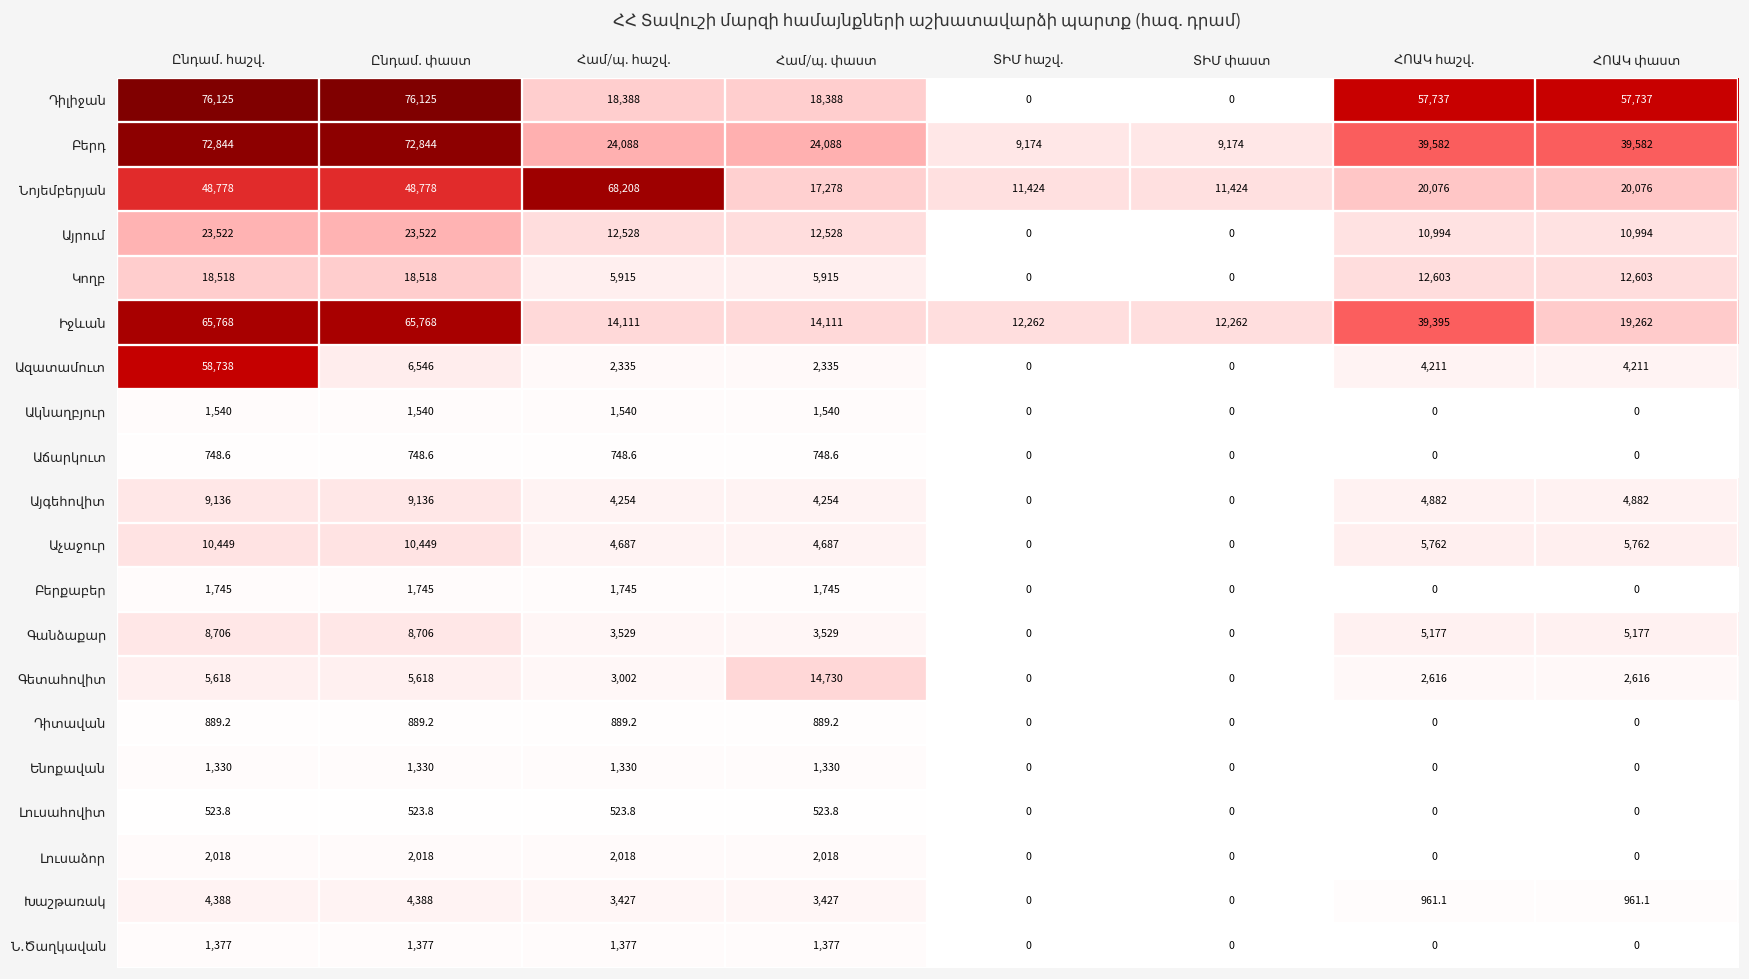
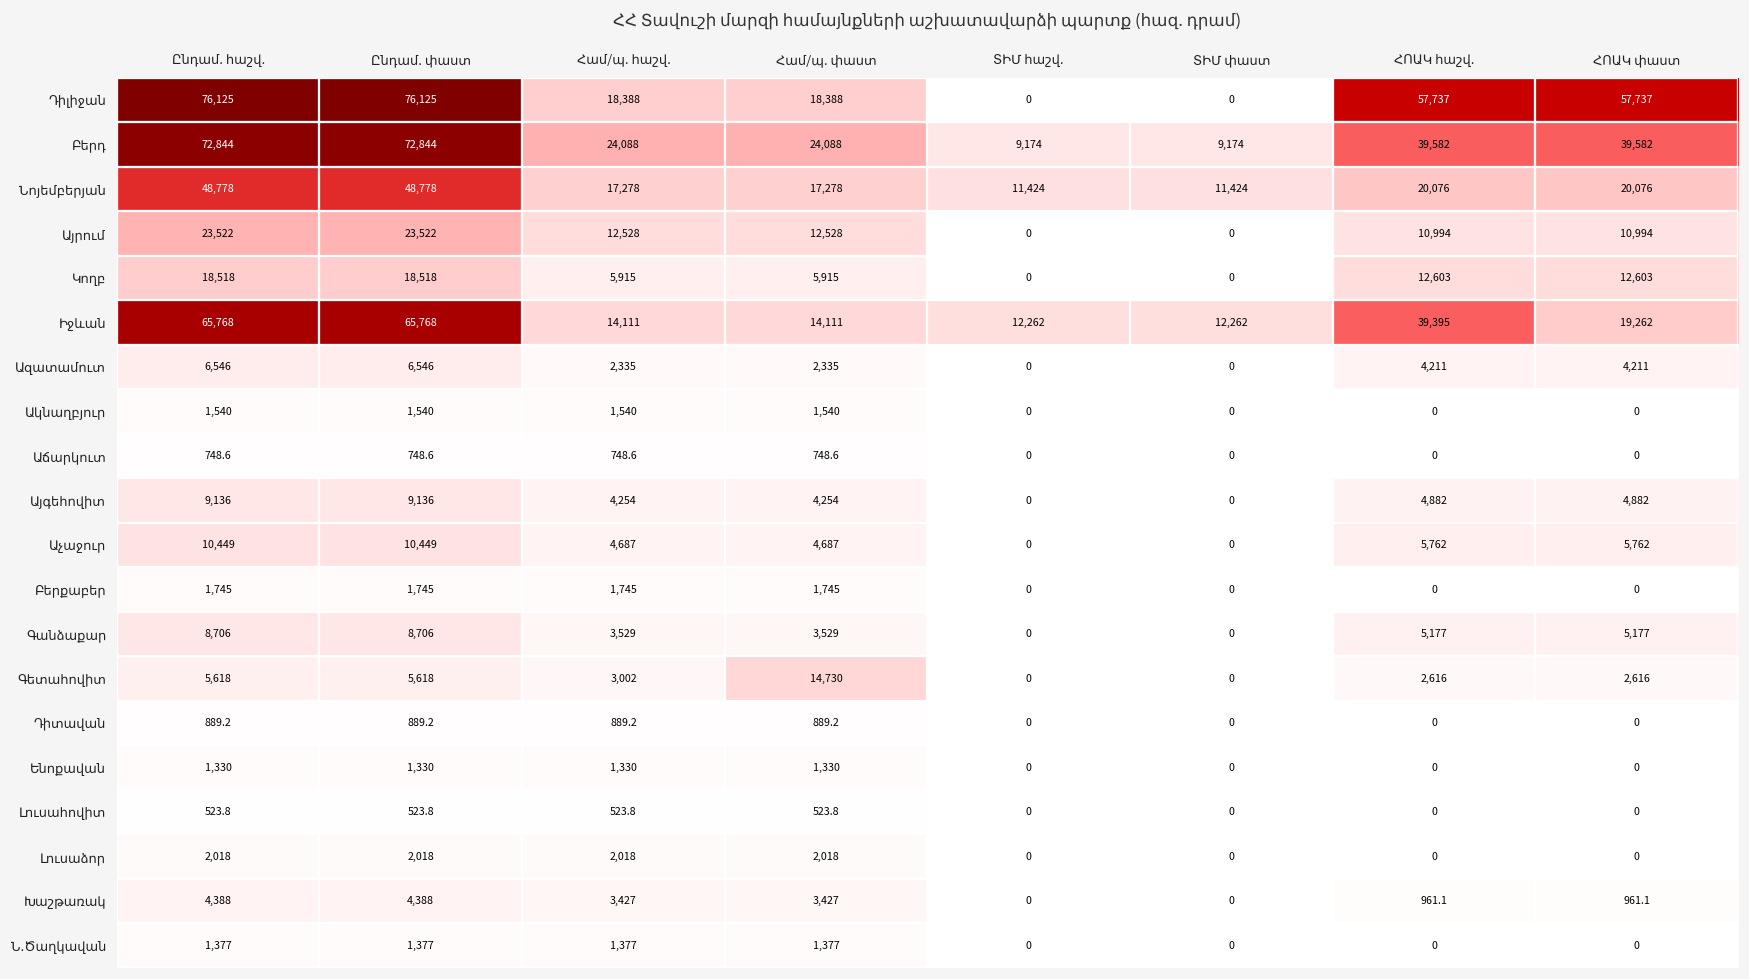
  {
    "Դիլիջան": {
      "Ընդամ. հաշվ.": "76,125",
      "Ընդամ. փաստ": "76,125",
      "Համ/պ. հաշվ.": "18,388",
      "Համ/պ. փաստ": "18,388",
      "ՏԻՄ հաշվ.": "0",
      "ՏԻՄ փաստ": "0",
      "ՀՈԱԿ հաշվ.": "57,737",
      "ՀՈԱԿ փաստ": "57,737"
    },
    "Բերդ": {
      "Ընդամ. հաշվ.": "72,844",
      "Ընդամ. փաստ": "72,844",
      "Համ/պ. հաշվ.": "24,088",
      "Համ/պ. փաստ": "24,088",
      "ՏԻՄ հաշվ.": "9,174",
      "ՏԻՄ փաստ": "9,174",
      "ՀՈԱԿ հաշվ.": "39,582",
      "ՀՈԱԿ փաստ": "39,582"
    },
    "Նոյեմբերյան": {
      "Ընդամ. հաշվ.": "48,778",
      "Ընդամ. փաստ": "48,778",
-     "Համ/պ. հաշվ.": "68,208",
+     "Համ/պ. հաշվ.": "17,278",
      "Համ/պ. փաստ": "17,278",
      "ՏԻՄ հաշվ.": "11,424",
      "ՏԻՄ փաստ": "11,424",
      "ՀՈԱԿ հաշվ.": "20,076",
      "ՀՈԱԿ փաստ": "20,076"
    },
    "Այրում": {
      "Ընդամ. հաշվ.": "23,522",
      "Ընդամ. փաստ": "23,522",
      "Համ/պ. հաշվ.": "12,528",
      "Համ/պ. փաստ": "12,528",
      "ՏԻՄ հաշվ.": "0",
      "ՏԻՄ փաստ": "0",
      "ՀՈԱԿ հաշվ.": "10,994",
      "ՀՈԱԿ փաստ": "10,994"
    },
    "Կողբ": {
      "Ընդամ. հաշվ.": "18,518",
      "Ընդամ. փաստ": "18,518",
      "Համ/պ. հաշվ.": "5,915",
      "Համ/պ. փաստ": "5,915",
      "ՏԻՄ հաշվ.": "0",
      "ՏԻՄ փաստ": "0",
      "ՀՈԱԿ հաշվ.": "12,603",
      "ՀՈԱԿ փաստ": "12,603"
    },
    "Իջևան": {
      "Ընդամ. հաշվ.": "65,768",
      "Ընդամ. փաստ": "65,768",
      "Համ/պ. հաշվ.": "14,111",
      "Համ/պ. փաստ": "14,111",
      "ՏԻՄ հաշվ.": "12,262",
      "ՏԻՄ փաստ": "12,262",
      "ՀՈԱԿ հաշվ.": "39,395",
      "ՀՈԱԿ փաստ": "19,262"
    },
    "Ազատամուտ": {
-     "Ընդամ. հաշվ.": "58,738",
+     "Ընդամ. հաշվ.": "6,546",
      "Ընդամ. փաստ": "6,546",
      "Համ/պ. հաշվ.": "2,335",
      "Համ/պ. փաստ": "2,335",
      "ՏԻՄ հաշվ.": "0",
      "ՏԻՄ փաստ": "0",
      "ՀՈԱԿ հաշվ.": "4,211",
      "ՀՈԱԿ փաստ": "4,211"
    },
    "Ակնաղբյուր": {
      "Ընդամ. հաշվ.": "1,540",
      "Ընդամ. փաստ": "1,540",
      "Համ/պ. հաշվ.": "1,540",
      "Համ/պ. փաստ": "1,540",
      "ՏԻՄ հաշվ.": "0",
      "ՏԻՄ փաստ": "0",
      "ՀՈԱԿ հաշվ.": "0",
      "ՀՈԱԿ փաստ": "0"
    },
    "Աճարկուտ": {
      "Ընդամ. հաշվ.": "748.6",
      "Ընդամ. փաստ": "748.6",
      "Համ/պ. հաշվ.": "748.6",
      "Համ/պ. փաստ": "748.6",
      "ՏԻՄ հաշվ.": "0",
      "ՏԻՄ փաստ": "0",
      "ՀՈԱԿ հաշվ.": "0",
      "ՀՈԱԿ փաստ": "0"
    },
    "Այգեհովիտ": {
      "Ընդամ. հաշվ.": "9,136",
      "Ընդամ. փաստ": "9,136",
      "Համ/պ. հաշվ.": "4,254",
      "Համ/պ. փաստ": "4,254",
      "ՏԻՄ հաշվ.": "0",
      "ՏԻՄ փաստ": "0",
      "ՀՈԱԿ հաշվ.": "4,882",
      "ՀՈԱԿ փաստ": "4,882"
    },
    "Աչաջուր": {
      "Ընդամ. հաշվ.": "10,449",
      "Ընդամ. փաստ": "10,449",
      "Համ/պ. հաշվ.": "4,687",
      "Համ/պ. փաստ": "4,687",
      "ՏԻՄ հաշվ.": "0",
      "ՏԻՄ փաստ": "0",
      "ՀՈԱԿ հաշվ.": "5,762",
      "ՀՈԱԿ փաստ": "5,762"
    },
    "Բերքաբեր": {
      "Ընդամ. հաշվ.": "1,745",
      "Ընդամ. փաստ": "1,745",
      "Համ/պ. հաշվ.": "1,745",
      "Համ/պ. փաստ": "1,745",
      "ՏԻՄ հաշվ.": "0",
      "ՏԻՄ փաստ": "0",
      "ՀՈԱԿ հաշվ.": "0",
      "ՀՈԱԿ փաստ": "0"
    },
    "Գանձաքար": {
      "Ընդամ. հաշվ.": "8,706",
      "Ընդամ. փաստ": "8,706",
      "Համ/պ. հաշվ.": "3,529",
      "Համ/պ. փաստ": "3,529",
      "ՏԻՄ հաշվ.": "0",
      "ՏԻՄ փաստ": "0",
      "ՀՈԱԿ հաշվ.": "5,177",
      "ՀՈԱԿ փաստ": "5,177"
    },
    "Գետահովիտ": {
      "Ընդամ. հաշվ.": "5,618",
      "Ընդամ. փաստ": "5,618",
      "Համ/պ. հաշվ.": "3,002",
      "Համ/պ. փաստ": "14,730",
      "ՏԻՄ հաշվ.": "0",
      "ՏԻՄ փաստ": "0",
      "ՀՈԱԿ հաշվ.": "2,616",
      "ՀՈԱԿ փաստ": "2,616"
    },
    "Դիտավան": {
      "Ընդամ. հաշվ.": "889.2",
      "Ընդամ. փաստ": "889.2",
      "Համ/պ. հաշվ.": "889.2",
      "Համ/պ. փաստ": "889.2",
      "ՏԻՄ հաշվ.": "0",
      "ՏԻՄ փաստ": "0",
      "ՀՈԱԿ հաշվ.": "0",
      "ՀՈԱԿ փաստ": "0"
    },
    "Ենոքավան": {
      "Ընդամ. հաշվ.": "1,330",
      "Ընդամ. փաստ": "1,330",
      "Համ/պ. հաշվ.": "1,330",
      "Համ/պ. փաստ": "1,330",
      "ՏԻՄ հաշվ.": "0",
      "ՏԻՄ փաստ": "0",
      "ՀՈԱԿ հաշվ.": "0",
      "ՀՈԱԿ փաստ": "0"
    },
    "Լուսահովիտ": {
      "Ընդամ. հաշվ.": "523.8",
      "Ընդամ. փաստ": "523.8",
      "Համ/պ. հաշվ.": "523.8",
      "Համ/պ. փաստ": "523.8",
      "ՏԻՄ հաշվ.": "0",
      "ՏԻՄ փաստ": "0",
      "ՀՈԱԿ հաշվ.": "0",
      "ՀՈԱԿ փաստ": "0"
    },
    "Լուսաձոր": {
      "Ընդամ. հաշվ.": "2,018",
      "Ընդամ. փաստ": "2,018",
      "Համ/պ. հաշվ.": "2,018",
      "Համ/պ. փաստ": "2,018",
      "ՏԻՄ հաշվ.": "0",
      "ՏԻՄ փաստ": "0",
      "ՀՈԱԿ հաշվ.": "0",
      "ՀՈԱԿ փաստ": "0"
    },
    "Խաշթառակ": {
      "Ընդամ. հաշվ.": "4,388",
      "Ընդամ. փաստ": "4,388",
      "Համ/պ. հաշվ.": "3,427",
      "Համ/պ. փաստ": "3,427",
      "ՏԻՄ հաշվ.": "0",
      "ՏԻՄ փաստ": "0",
      "ՀՈԱԿ հաշվ.": "961.1",
      "ՀՈԱԿ փաստ": "961.1"
    },
    "Ն.Ծաղկավան": {
      "Ընդամ. հաշվ.": "1,377",
      "Ընդամ. փաստ": "1,377",
      "Համ/պ. հաշվ.": "1,377",
      "Համ/պ. փաստ": "1,377",
      "ՏԻՄ հաշվ.": "0",
      "ՏԻՄ փաստ": "0",
      "ՀՈԱԿ հաշվ.": "0",
      "ՀՈԱԿ փաստ": "0"
    }
  }
